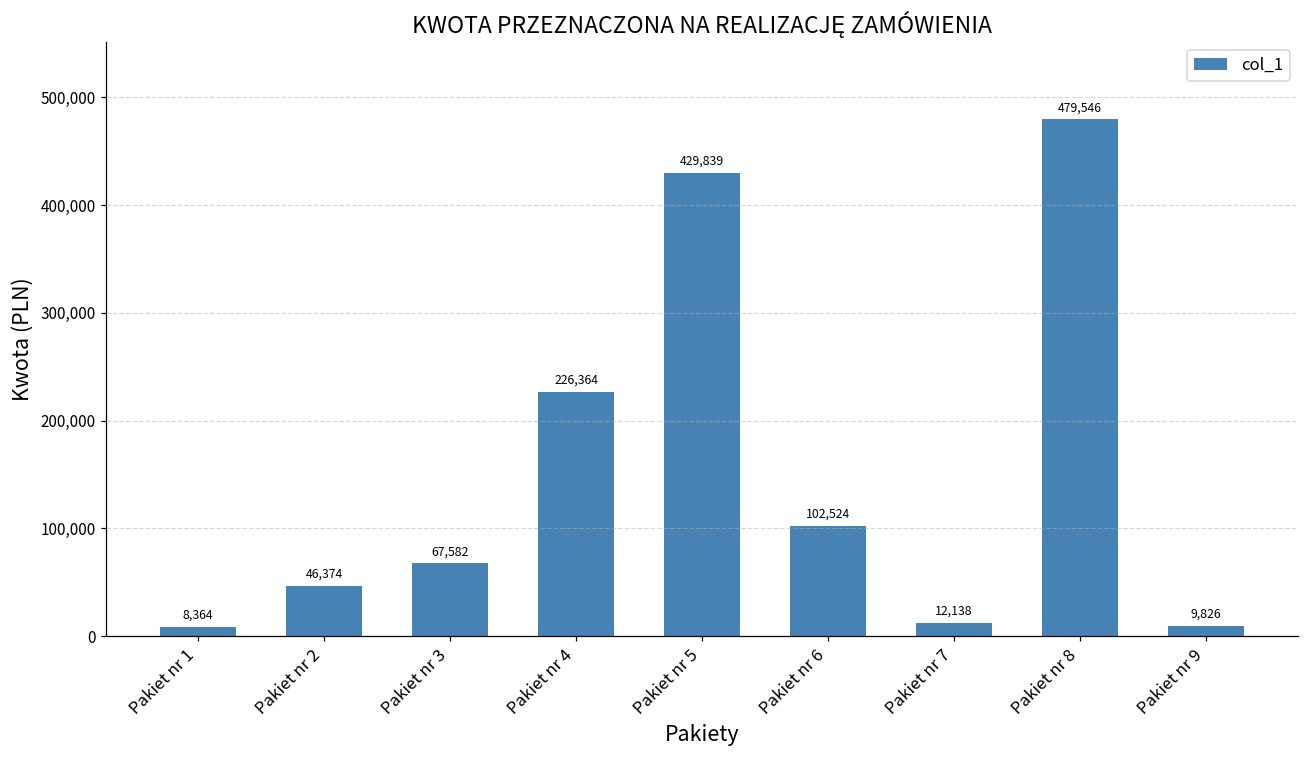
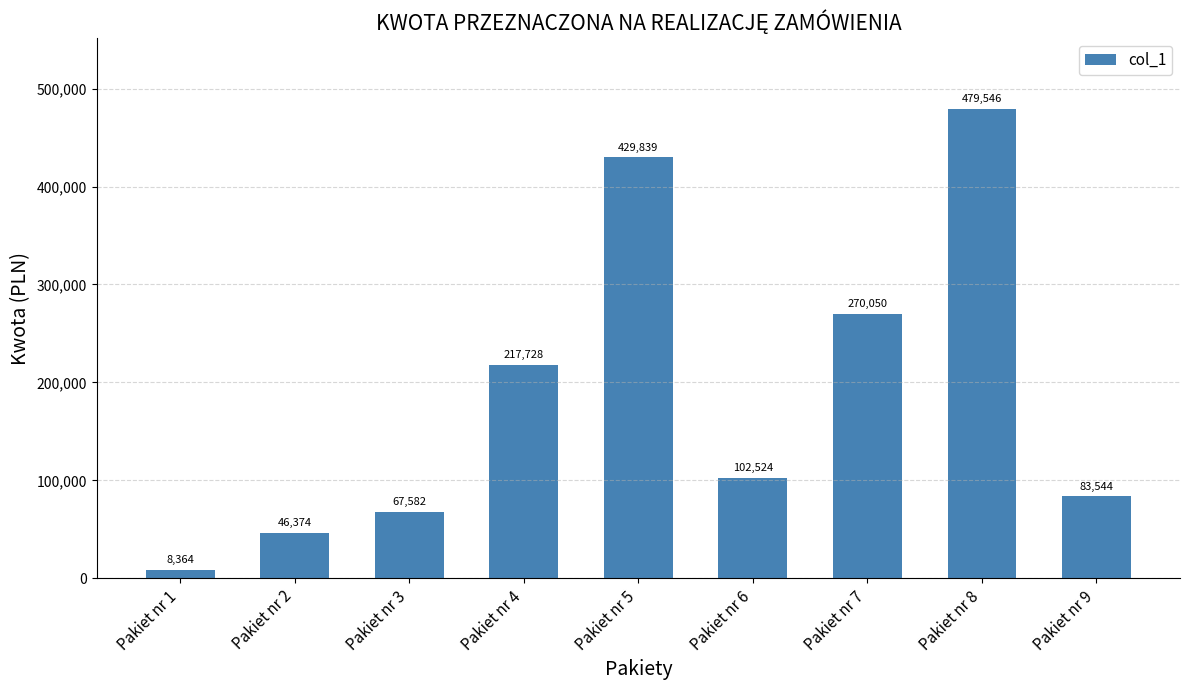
  {
    "Pakiet nr 1": "8,364",
    "Pakiet nr 2": "46,374",
    "Pakiet nr 3": "67,582",
-   "Pakiet nr 4": "226,364",
+   "Pakiet nr 4": "217,728",
    "Pakiet nr 5": "429,839",
    "Pakiet nr 6": "102,524",
-   "Pakiet nr 7": "12,138",
+   "Pakiet nr 7": "270,050",
    "Pakiet nr 8": "479,546",
-   "Pakiet nr 9": "9,826"
+   "Pakiet nr 9": "83,544"
  }
